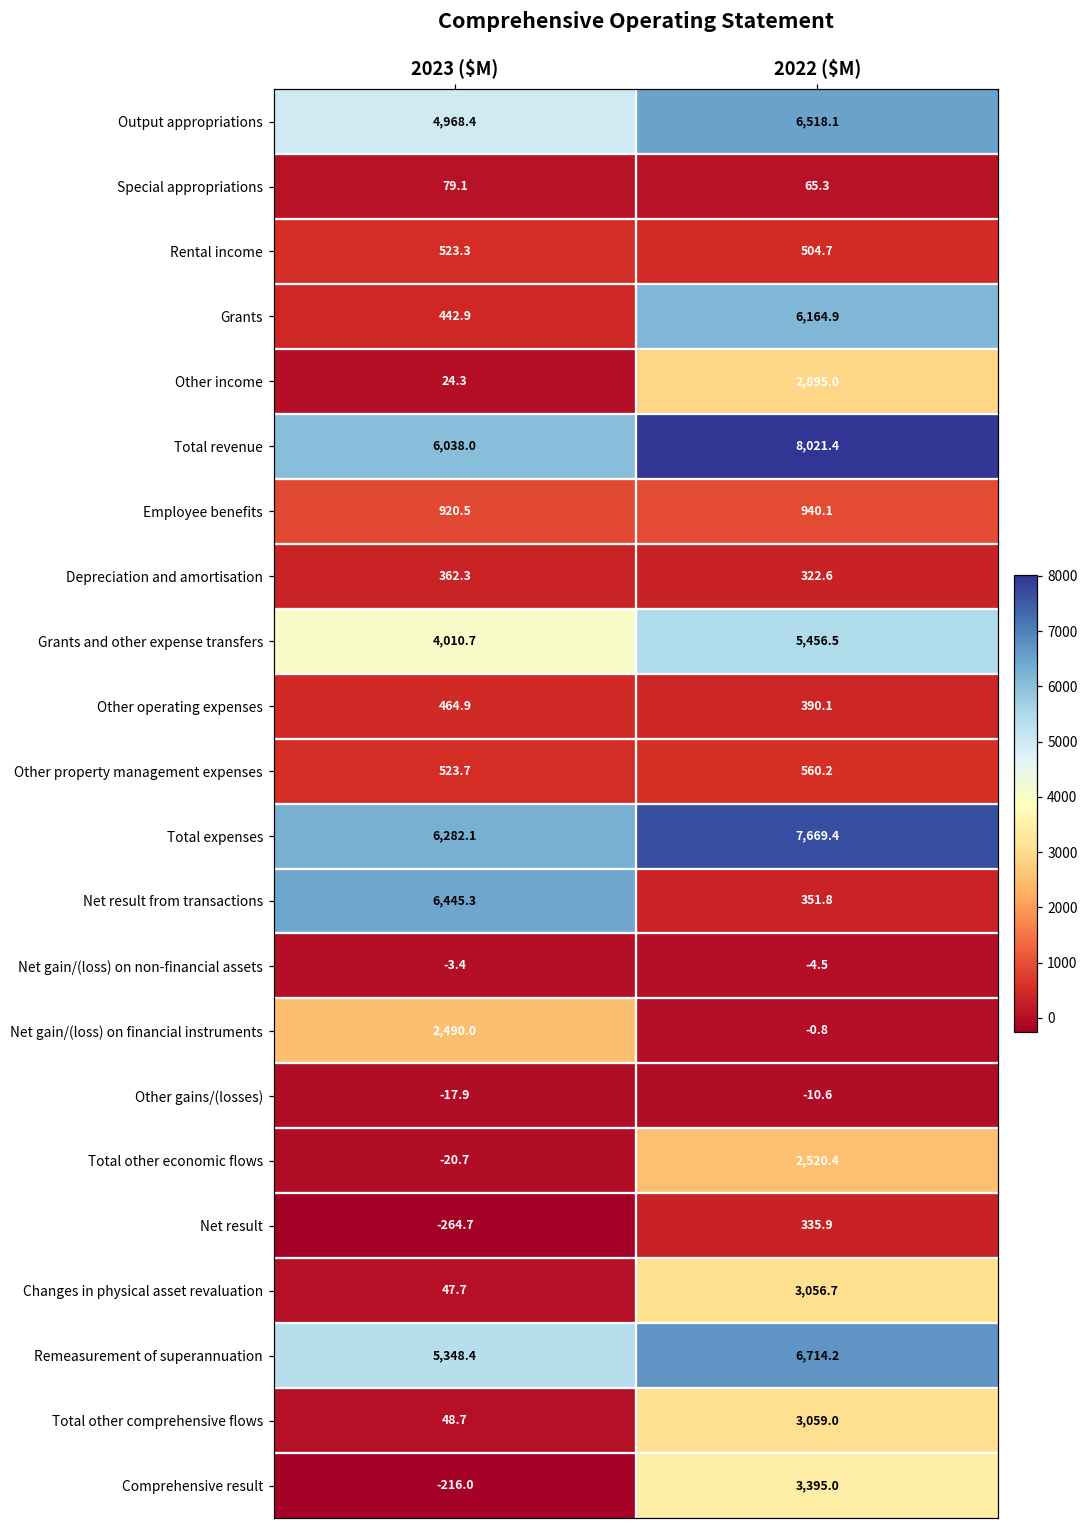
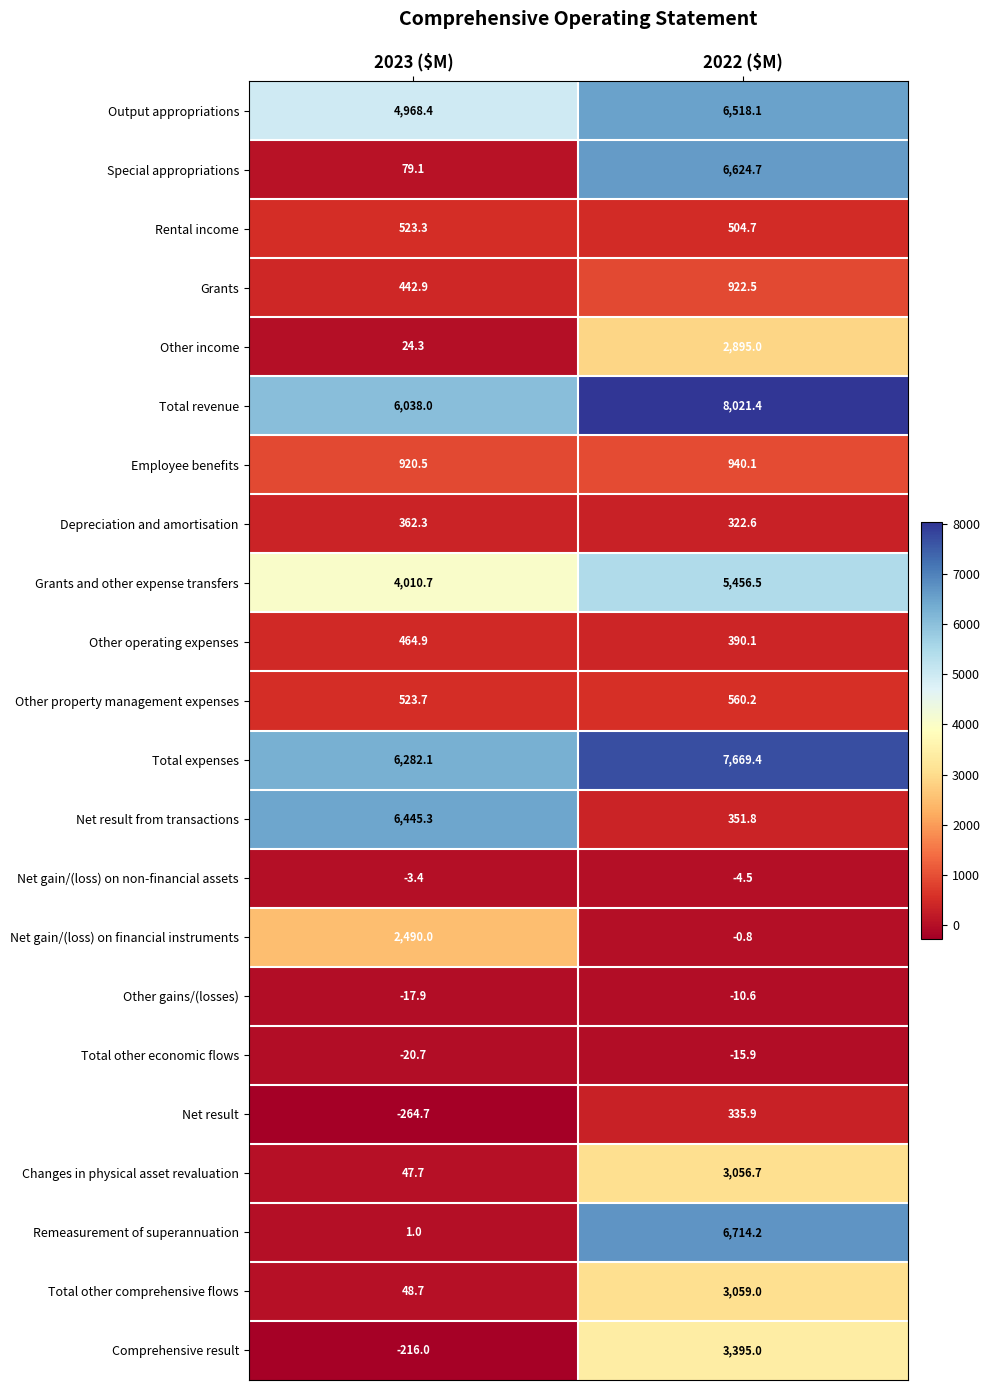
  {
    "Output appropriations": {
      "2023 ($M)": "4,968.4",
      "2022 ($M)": "6,518.1"
    },
    "Special appropriations": {
      "2023 ($M)": "79.1",
-     "2022 ($M)": "65.3"
+     "2022 ($M)": "6,624.7"
    },
    "Rental income": {
      "2023 ($M)": "523.3",
      "2022 ($M)": "504.7"
    },
    "Grants": {
      "2023 ($M)": "442.9",
-     "2022 ($M)": "6,164.9"
+     "2022 ($M)": "922.5"
    },
    "Other income": {
      "2023 ($M)": "24.3",
      "2022 ($M)": "2,895.0"
    },
    "Total revenue": {
      "2023 ($M)": "6,038.0",
      "2022 ($M)": "8,021.4"
    },
    "Employee benefits": {
      "2023 ($M)": "920.5",
      "2022 ($M)": "940.1"
    },
    "Depreciation and amortisation": {
      "2023 ($M)": "362.3",
      "2022 ($M)": "322.6"
    },
    "Grants and other expense transfers": {
      "2023 ($M)": "4,010.7",
      "2022 ($M)": "5,456.5"
    },
    "Other operating expenses": {
      "2023 ($M)": "464.9",
      "2022 ($M)": "390.1"
    },
    "Other property management expenses": {
      "2023 ($M)": "523.7",
      "2022 ($M)": "560.2"
    },
    "Total expenses": {
      "2023 ($M)": "6,282.1",
      "2022 ($M)": "7,669.4"
    },
    "Net result from transactions": {
      "2023 ($M)": "6,445.3",
      "2022 ($M)": "351.8"
    },
    "Net gain/(loss) on non-financial assets": {
      "2023 ($M)": "-3.4",
      "2022 ($M)": "-4.5"
    },
    "Net gain/(loss) on financial instruments": {
      "2023 ($M)": "2,490.0",
      "2022 ($M)": "-0.8"
    },
    "Other gains/(losses)": {
      "2023 ($M)": "-17.9",
      "2022 ($M)": "-10.6"
    },
    "Total other economic flows": {
      "2023 ($M)": "-20.7",
-     "2022 ($M)": "2,520.4"
+     "2022 ($M)": "-15.9"
    },
    "Net result": {
      "2023 ($M)": "-264.7",
      "2022 ($M)": "335.9"
    },
    "Changes in physical asset revaluation": {
      "2023 ($M)": "47.7",
      "2022 ($M)": "3,056.7"
    },
    "Remeasurement of superannuation": {
-     "2023 ($M)": "5,348.4",
+     "2023 ($M)": "1.0",
      "2022 ($M)": "6,714.2"
    },
    "Total other comprehensive flows": {
      "2023 ($M)": "48.7",
      "2022 ($M)": "3,059.0"
    },
    "Comprehensive result": {
      "2023 ($M)": "-216.0",
      "2022 ($M)": "3,395.0"
    }
  }
